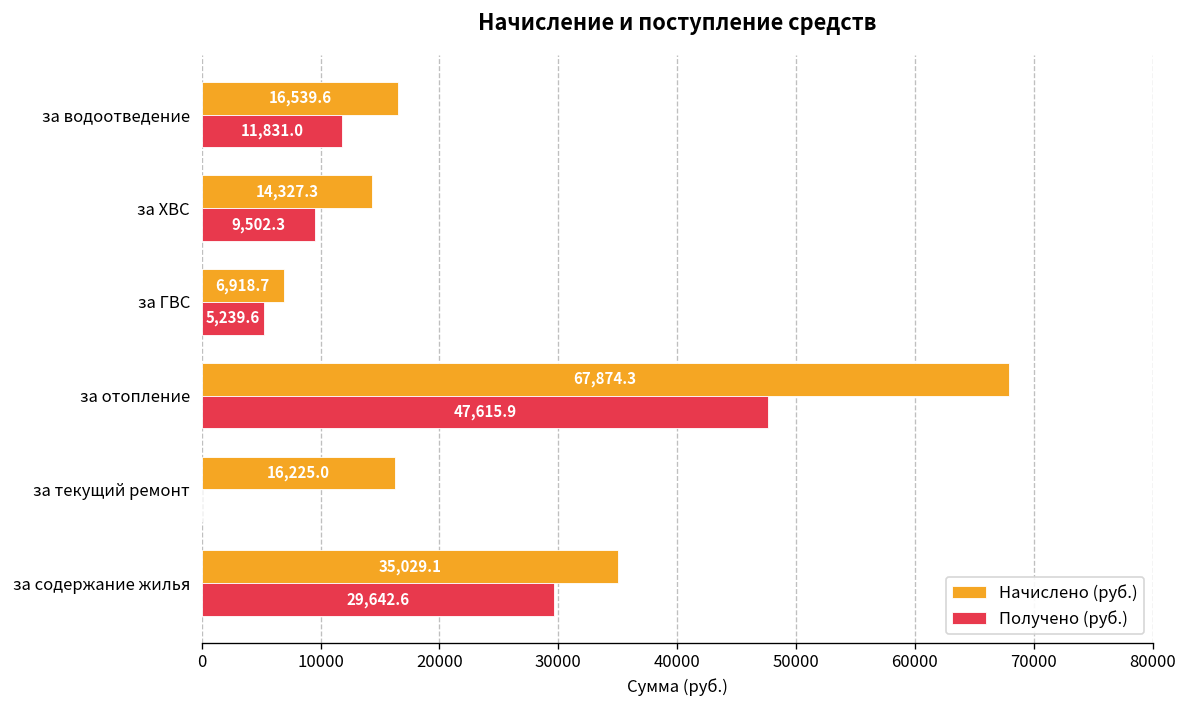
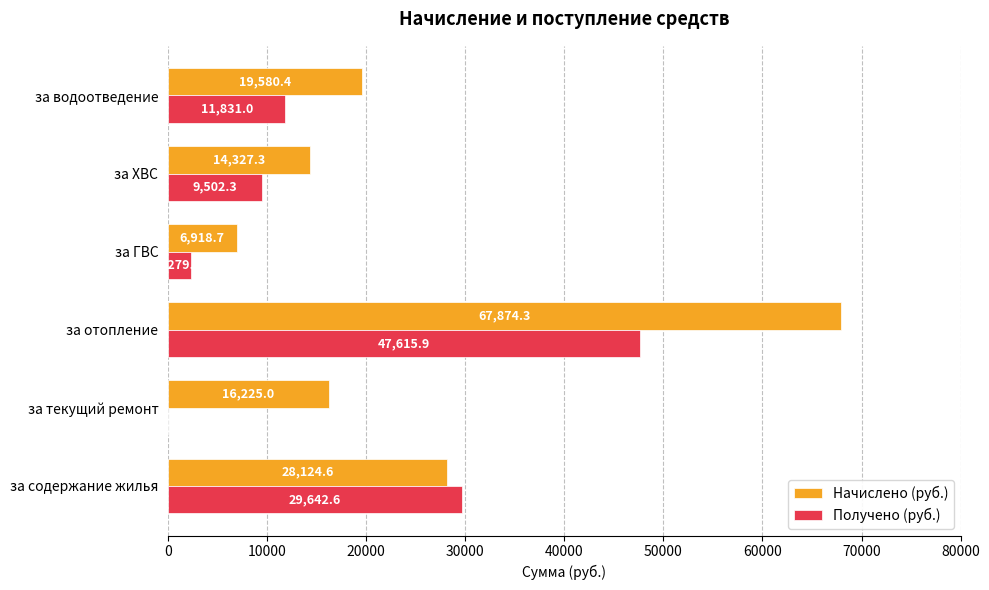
  {
    "Начислено (руб.)": {
-     "за водоотведение": "16,539.6",
+     "за водоотведение": "19,580.4",
      "за ХВС": "14,327.3",
      "за ГВС": "6,918.7",
      "за отопление": "67,874.3",
      "за текущий ремонт": "16,225.0",
-     "за содержание жилья": "35,029.1"
+     "за содержание жилья": "28,124.6"
    },
    "Получено (руб.)": {
-     "за ГВС": "5000",
+     "за ГВС": "2000",
      "за текущий ремонт": "0"
    }
  }
